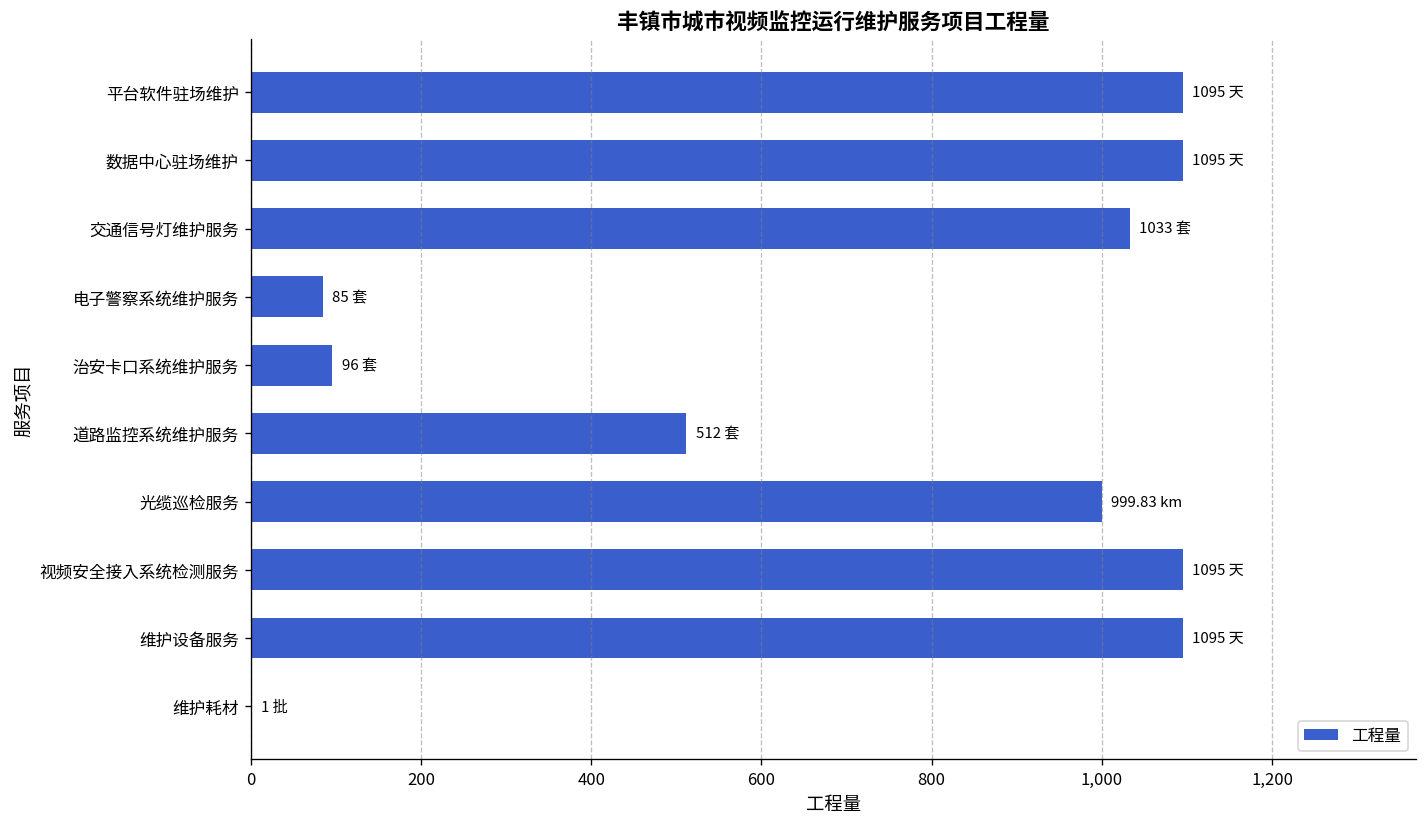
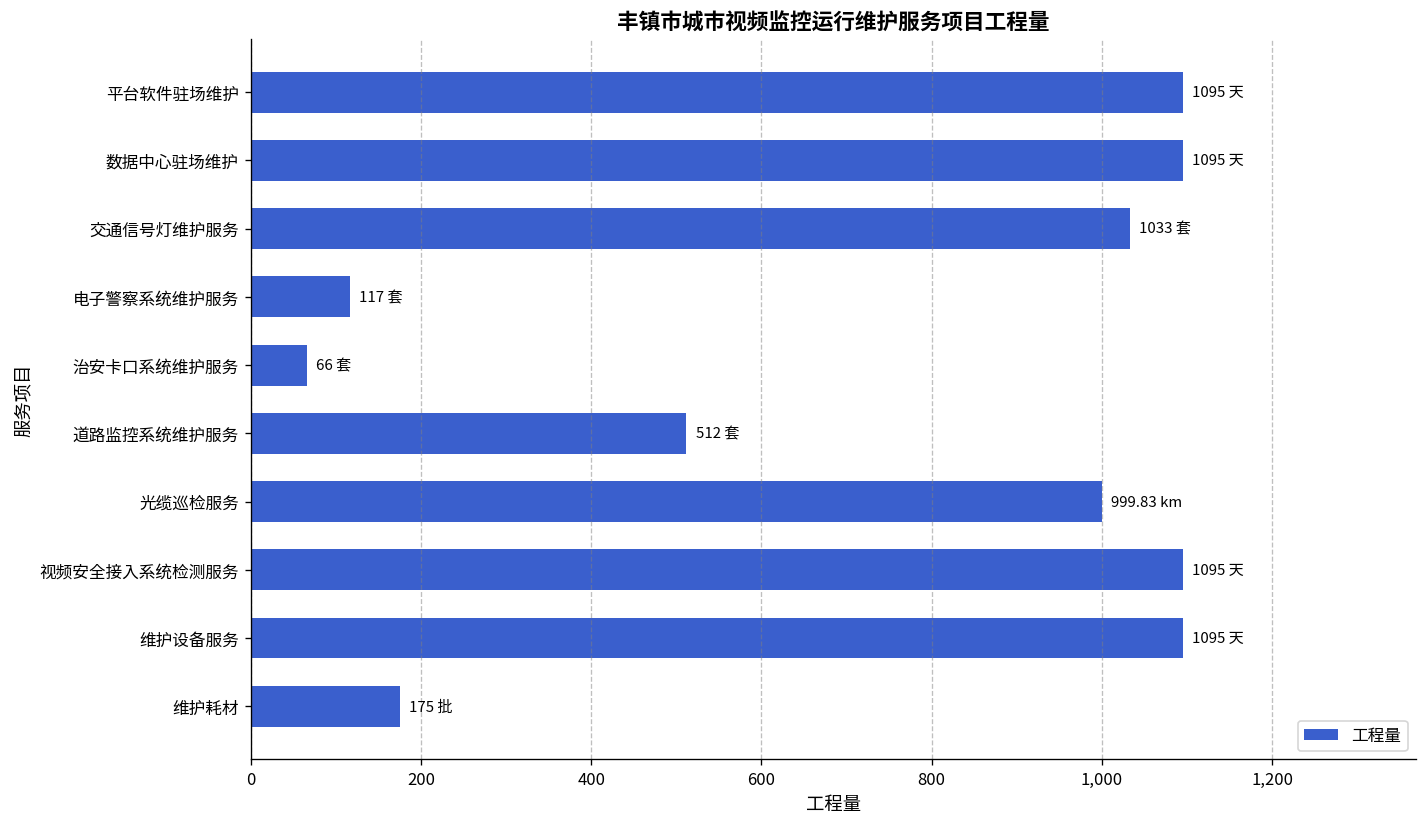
  {
    "平台软件驻场维护": 1095,
    "数据中心驻场维护": 1095,
    "交通信号灯维护服务": 1033,
-   "电子警察系统维护服务": 85,
-   "治安卡口系统维护服务": 96,
+   "电子警察系统维护服务": 117,
+   "治安卡口系统维护服务": 66,
    "道路监控系统维护服务": 512,
    "光缆巡检服务": 999.83,
    "视频安全接入系统检测服务": 1095,
    "维护设备服务": 1095,
-   "维护耗材": 1
+   "维护耗材": 175
  }
